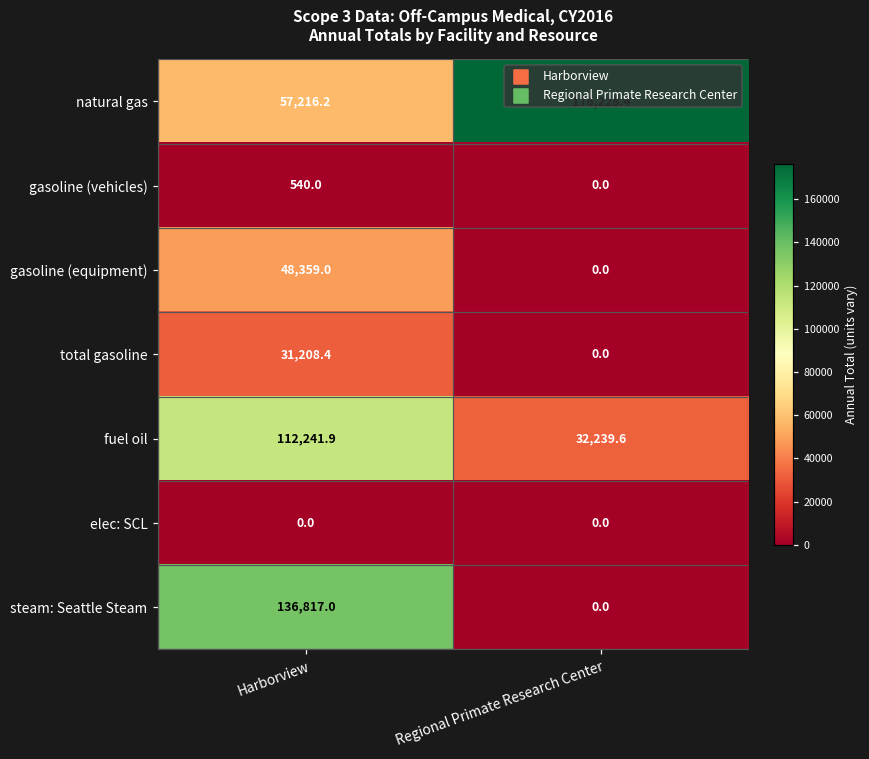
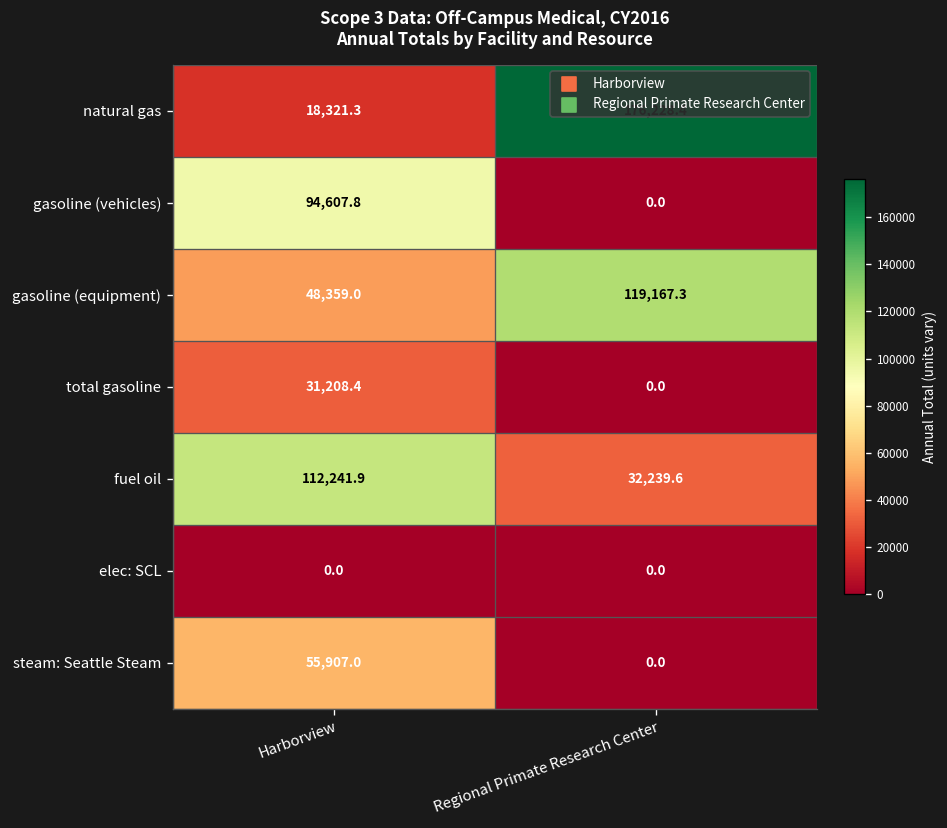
  {
    "natural gas": {
-     "Harborview": "57,216.2"
+     "Harborview": "18,321.3"
    },
    "gasoline (vehicles)": {
-     "Harborview": "540.0",
+     "Harborview": "94,607.8",
      "Regional Primate Research Center": "0.0"
    },
    "gasoline (equipment)": {
      "Harborview": "48,359.0",
-     "Regional Primate Research Center": "0.0"
+     "Regional Primate Research Center": "119,167.3"
    },
    "total gasoline": {
      "Harborview": "31,208.4",
      "Regional Primate Research Center": "0.0"
    },
    "fuel oil": {
      "Harborview": "112,241.9",
      "Regional Primate Research Center": "32,239.6"
    },
    "elec: SCL": {
      "Harborview": "0.0",
      "Regional Primate Research Center": "0.0"
    },
    "steam: Seattle Steam": {
-     "Harborview": "136,817.0",
+     "Harborview": "55,907.0",
      "Regional Primate Research Center": "0.0"
    }
  }
